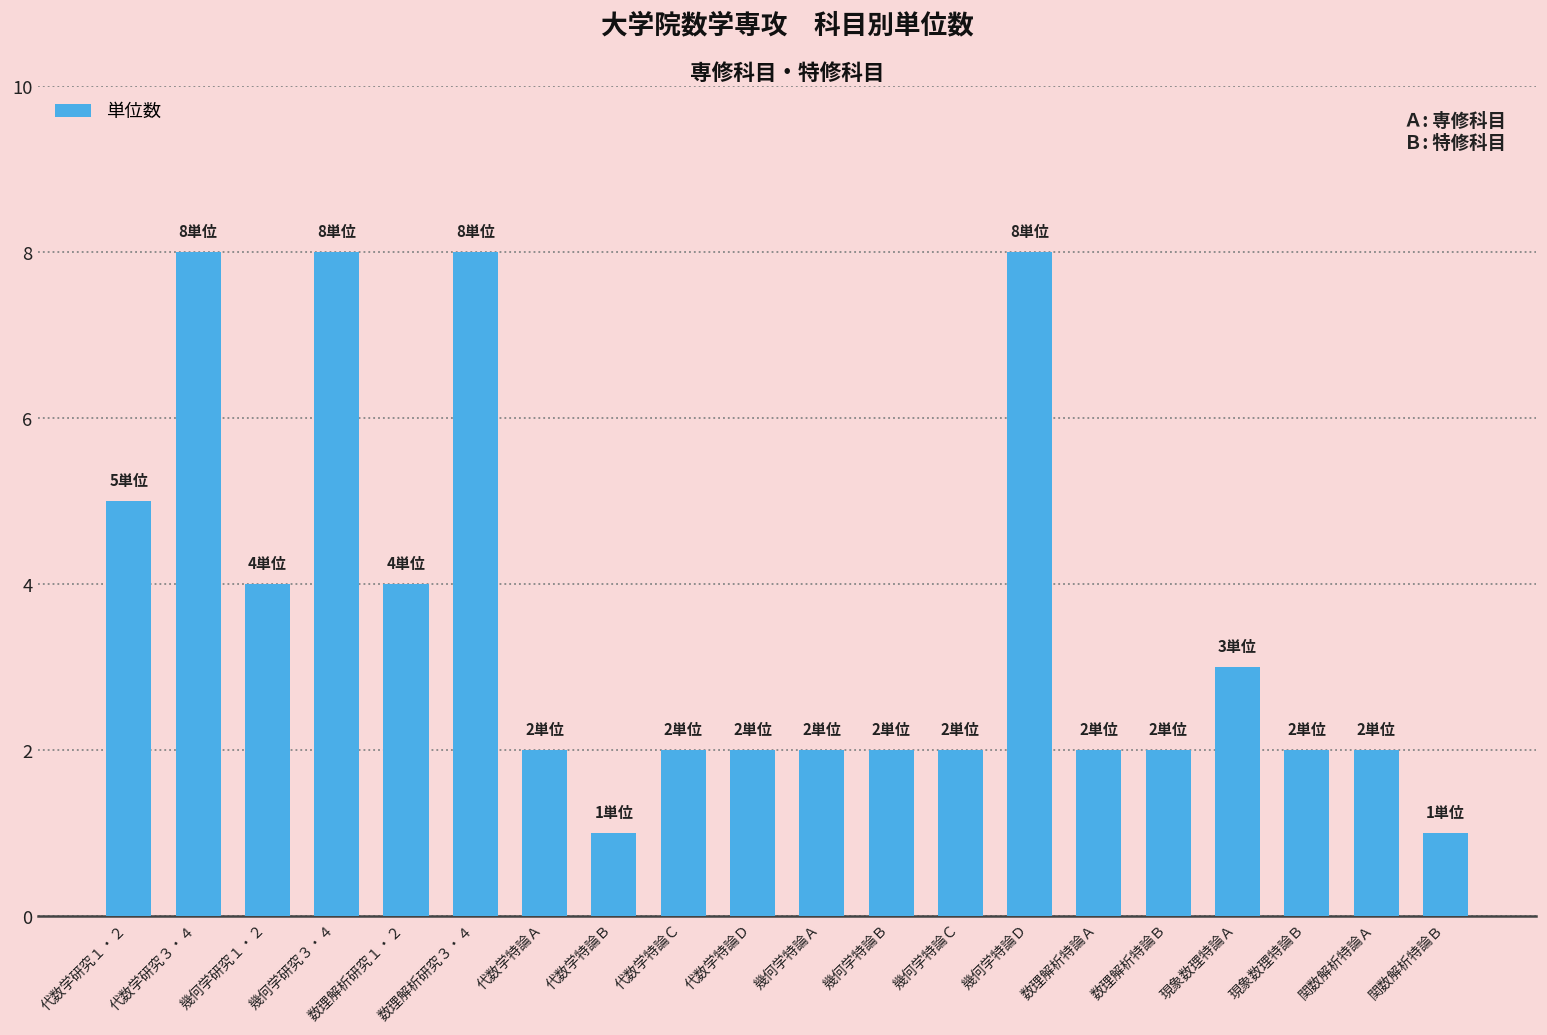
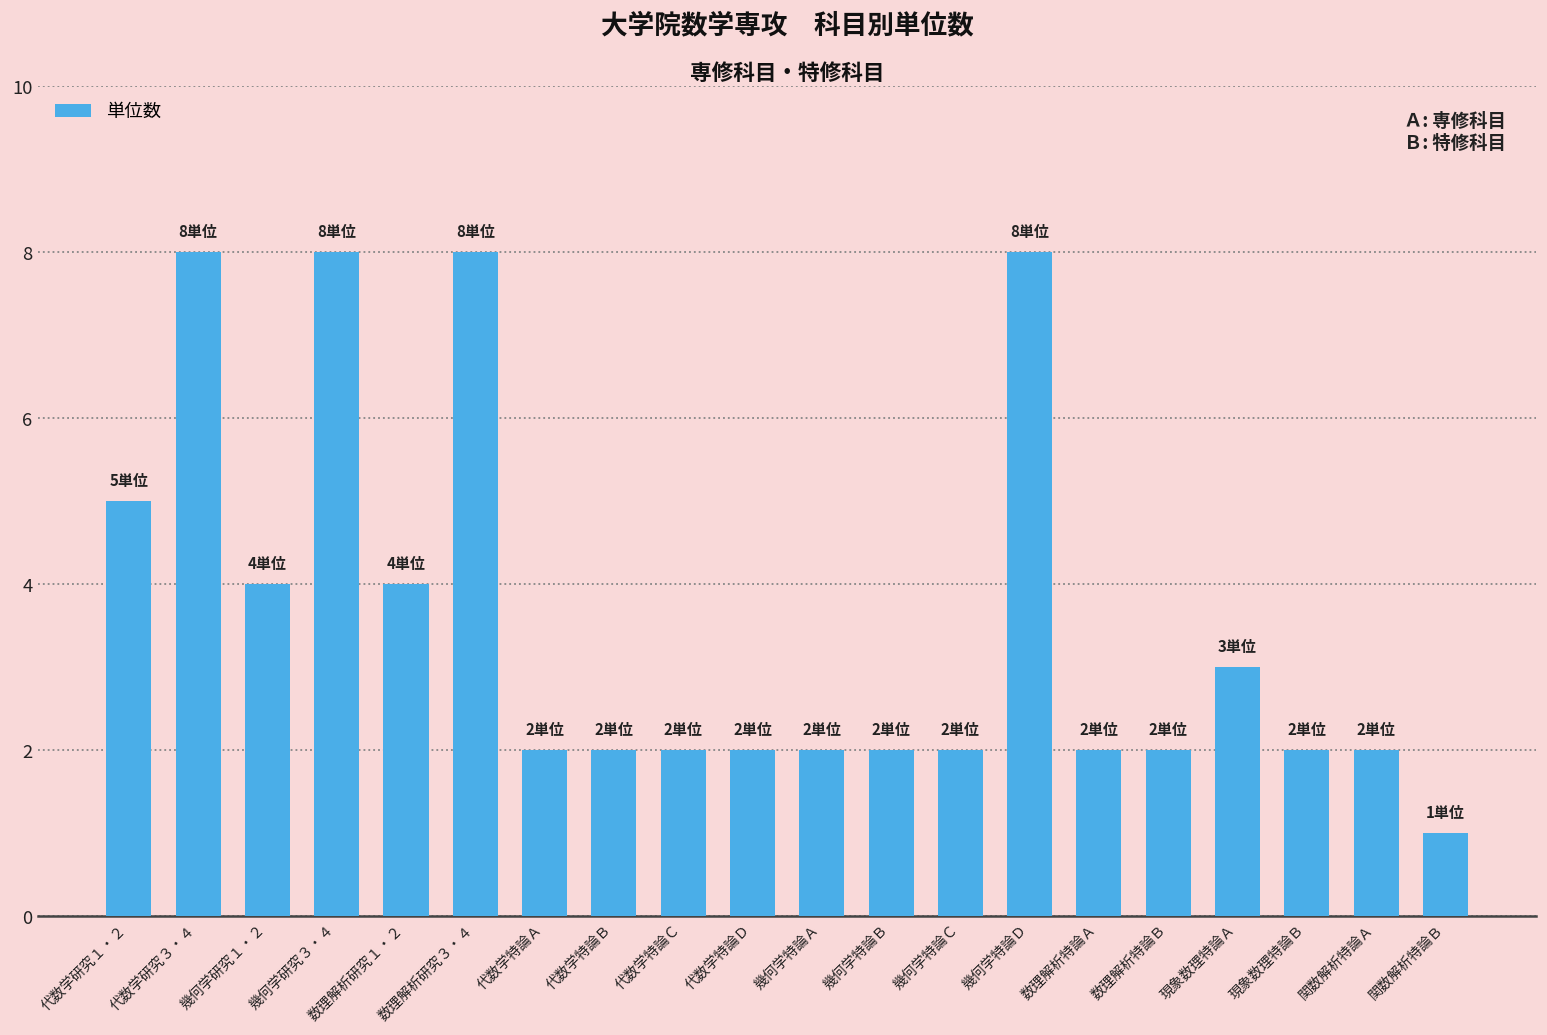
  {
    "代数学研究１・２": 5,
    "代数学研究３・４": 8,
    "幾何学研究１・２": 4,
    "幾何学研究３・４": 8,
    "数理解析研究１・２": 4,
    "数理解析研究３・４": 8,
    "代数学特論Ａ": 2,
-   "代数学特論Ｂ": 1,
+   "代数学特論Ｂ": 2,
    "代数学特論Ｃ": 2,
    "代数学特論Ｄ": 2,
    "幾何学特論Ａ": 2,
    "幾何学特論Ｂ": 2,
    "幾何学特論Ｃ": 2,
    "幾何学特論Ｄ": 8,
    "数理解析特論Ａ": 2,
    "数理解析特論Ｂ": 2,
    "現象数理特論Ａ": 3,
    "現象数理特論Ｂ": 2,
    "関数解析特論Ａ": 2,
    "関数解析特論Ｂ": 1
  }
